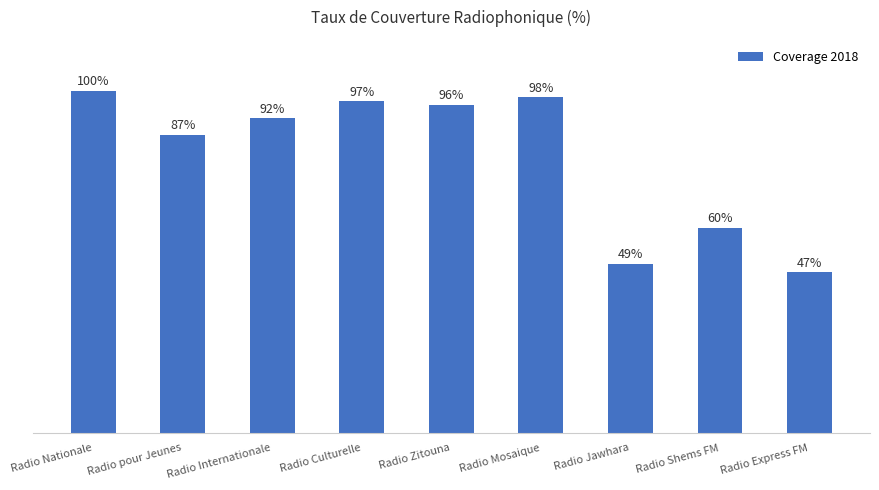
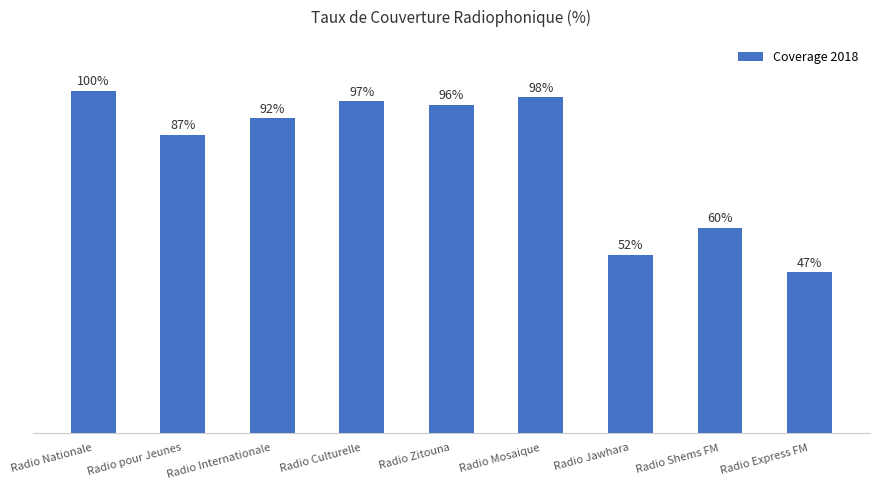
  {
    "Radio Nationale": "100%",
    "Radio pour Jeunes": "87%",
    "Radio Internationale": "92%",
    "Radio Culturelle": "97%",
    "Radio Zitouna": "96%",
    "Radio Mosaique": "98%",
-   "Radio Jawhara": "49%",
+   "Radio Jawhara": "52%",
    "Radio Shems FM": "60%",
    "Radio Express FM": "47%"
  }
